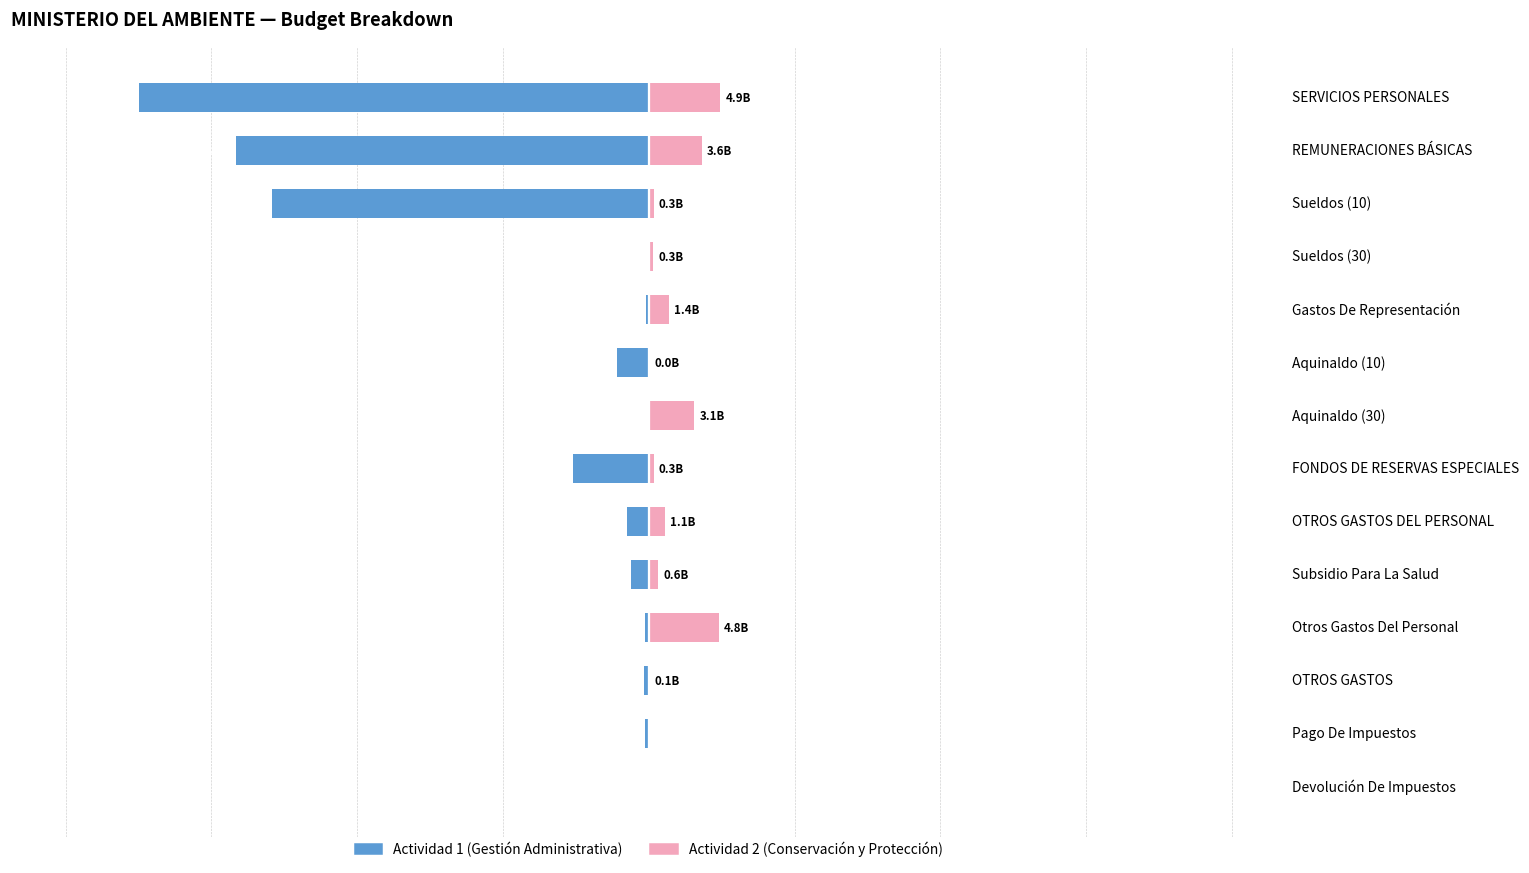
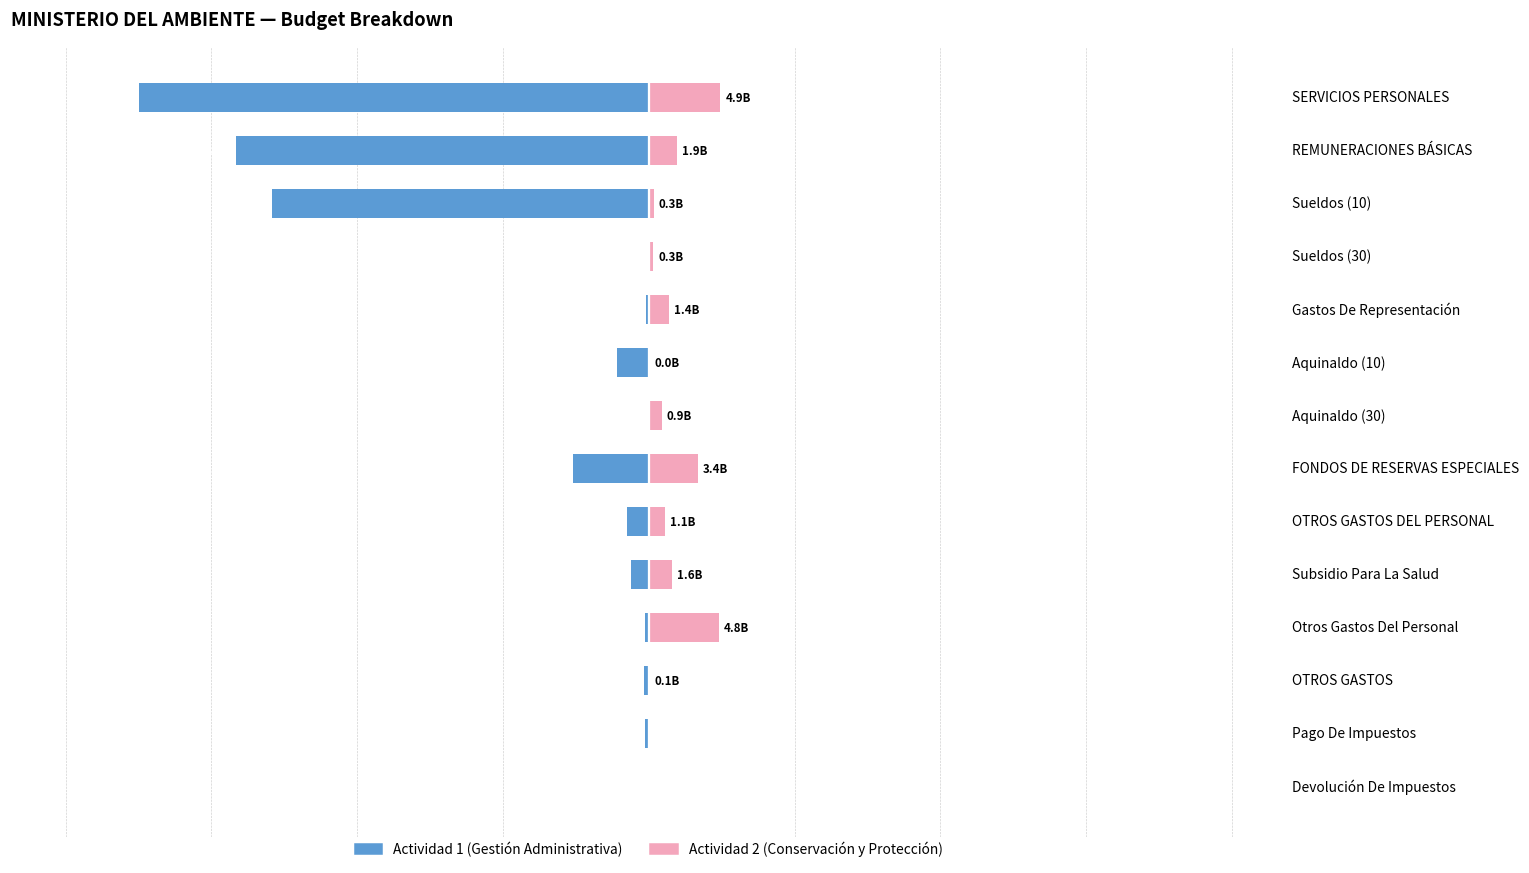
  {
    "Actividad 2 (Conservación y Protección)": {
      "SERVICIOS PERSONALES": "4.9B",
-     "REMUNERACIONES BÁSICAS": "3.6B",
+     "REMUNERACIONES BÁSICAS": "1.9B",
      "Sueldos (10)": "0.3B",
      "Sueldos (30)": "0.3B",
      "Gastos De Representación": "1.4B",
-     "Aquinaldo (30)": "3.1B",
-     "FONDOS DE RESERVAS ESPECIALES": "0.3B",
+     "Aquinaldo (30)": "0.9B",
+     "FONDOS DE RESERVAS ESPECIALES": "3.4B",
      "OTROS GASTOS DEL PERSONAL": "1.1B",
-     "Subsidio Para La Salud": "0.6B",
+     "Subsidio Para La Salud": "1.6B",
      "Otros Gastos Del Personal": "4.8B",
      "OTROS GASTOS": "0.1B"
    }
  }
